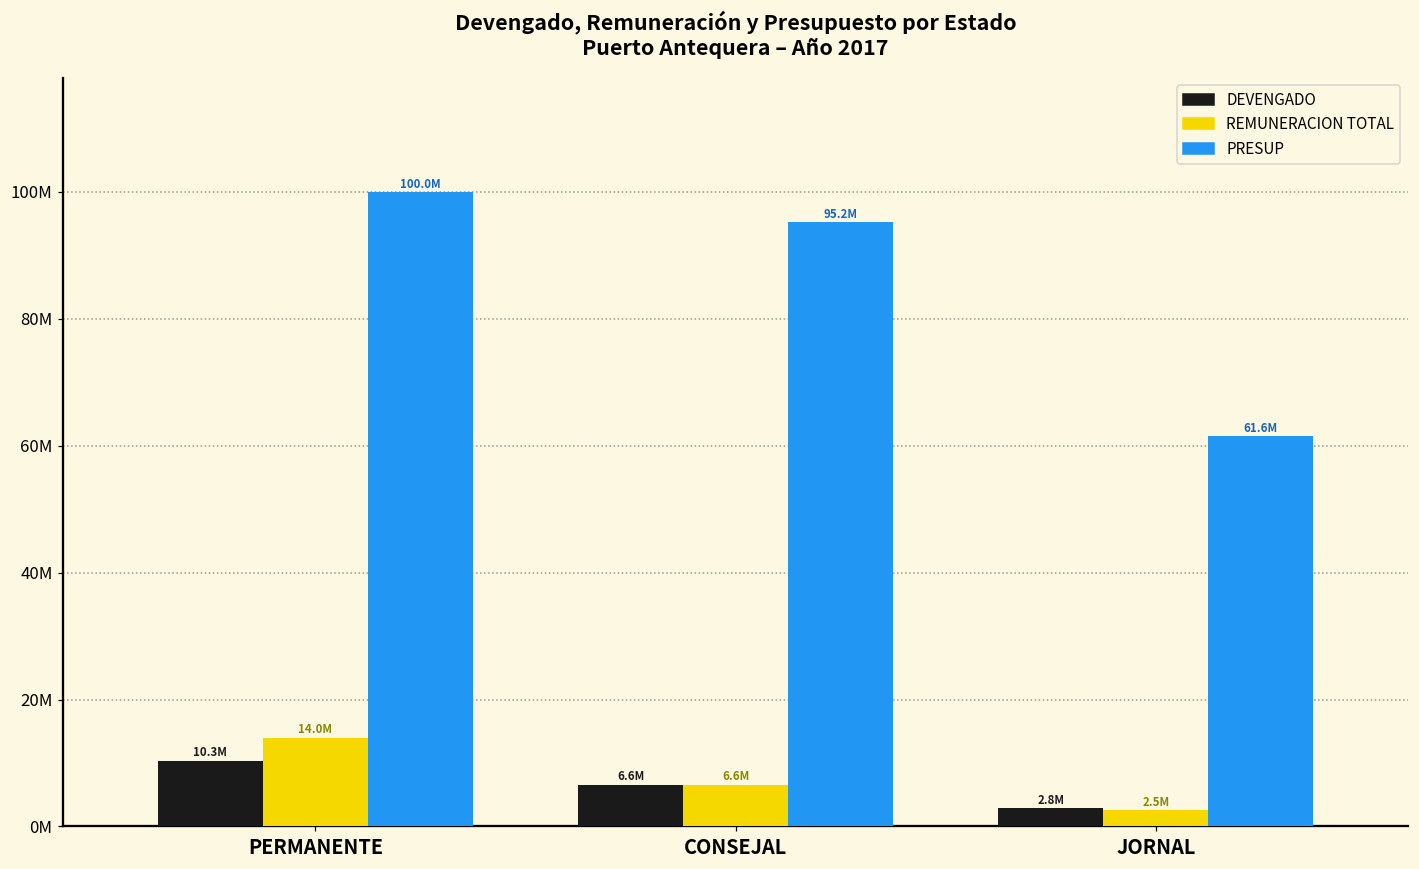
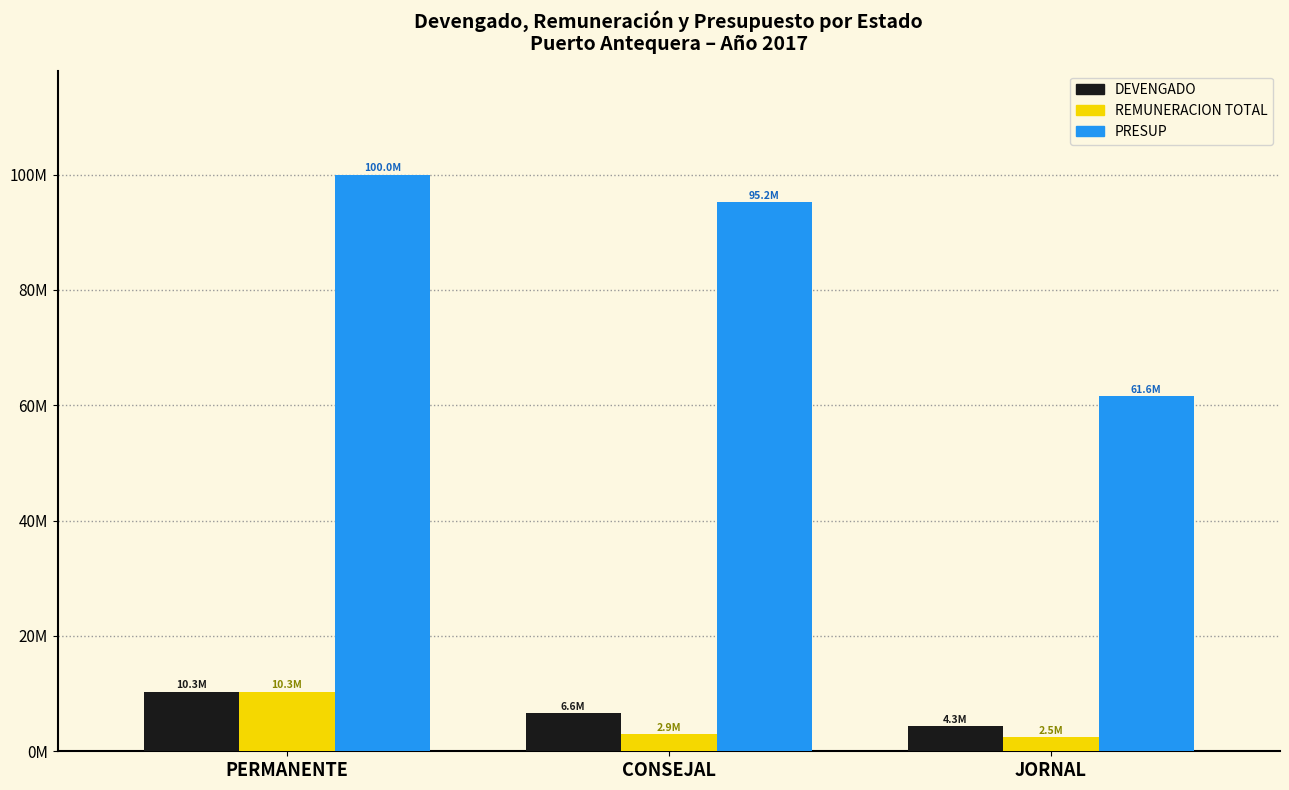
  {
    "DEVENGADO": {
      "PERMANENTE": "10.3M",
      "CONSEJAL": "6.6M",
-     "JORNAL": "2.8M"
+     "JORNAL": "4.3M"
    },
    "REMUNERACION TOTAL": {
-     "PERMANENTE": "14.0M",
-     "CONSEJAL": "6.6M",
+     "PERMANENTE": "10.3M",
+     "CONSEJAL": "2.9M",
      "JORNAL": "2.5M"
    },
    "PRESUP": {
      "PERMANENTE": "100.0M",
      "CONSEJAL": "95.2M",
      "JORNAL": "61.6M"
    }
  }
